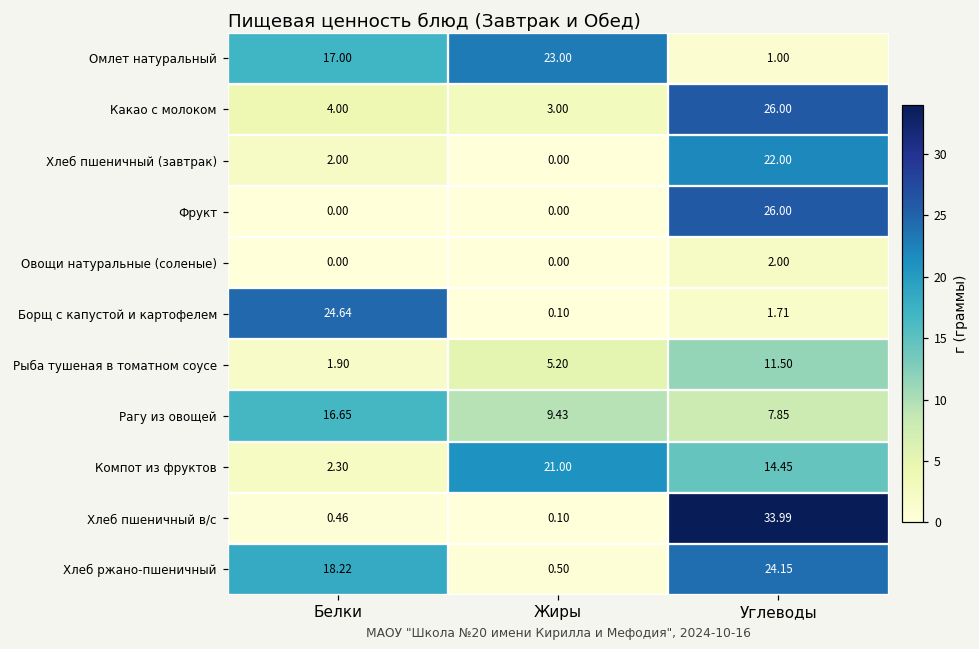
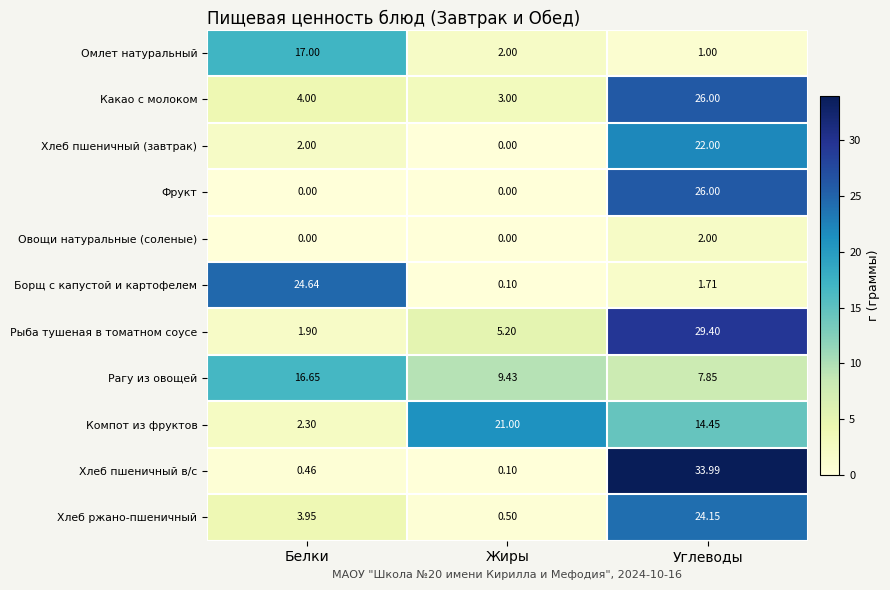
  {
    "Омлет натуральный": {
      "Белки": 17.00,
-     "Жиры": 23.00,
+     "Жиры": 2.00,
      "Углеводы": 1.00
    },
    "Какао с молоком": {
      "Белки": 4.00,
      "Жиры": 3.00,
      "Углеводы": 26.00
    },
    "Хлеб пшеничный (завтрак)": {
      "Белки": 2.00,
      "Жиры": 0.00,
      "Углеводы": 22.00
    },
    "Фрукт": {
      "Белки": 0.00,
      "Жиры": 0.00,
      "Углеводы": 26.00
    },
    "Овощи натуральные (соленые)": {
      "Белки": 0.00,
      "Жиры": 0.00,
      "Углеводы": 2.00
    },
    "Борщ с капустой и картофелем": {
      "Белки": 24.64,
      "Жиры": 0.10,
      "Углеводы": 1.71
    },
    "Рыба тушеная в томатном соусе": {
      "Белки": 1.90,
      "Жиры": 5.20,
-     "Углеводы": 11.50
+     "Углеводы": 29.40
    },
    "Рагу из овощей": {
      "Белки": 16.65,
      "Жиры": 9.43,
      "Углеводы": 7.85
    },
    "Компот из фруктов": {
      "Белки": 2.30,
      "Жиры": 21.00,
      "Углеводы": 14.45
    },
    "Хлеб пшеничный в/с": {
      "Белки": 0.46,
      "Жиры": 0.10,
      "Углеводы": 33.99
    },
    "Хлеб ржано-пшеничный": {
-     "Белки": 18.22,
+     "Белки": 3.95,
      "Жиры": 0.50,
      "Углеводы": 24.15
    }
  }
